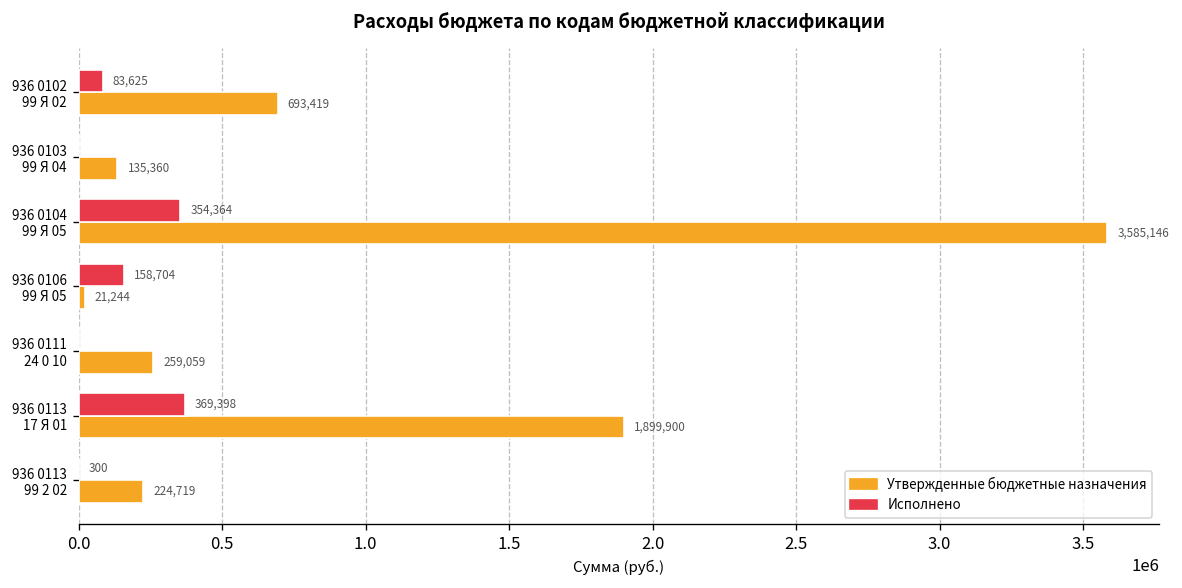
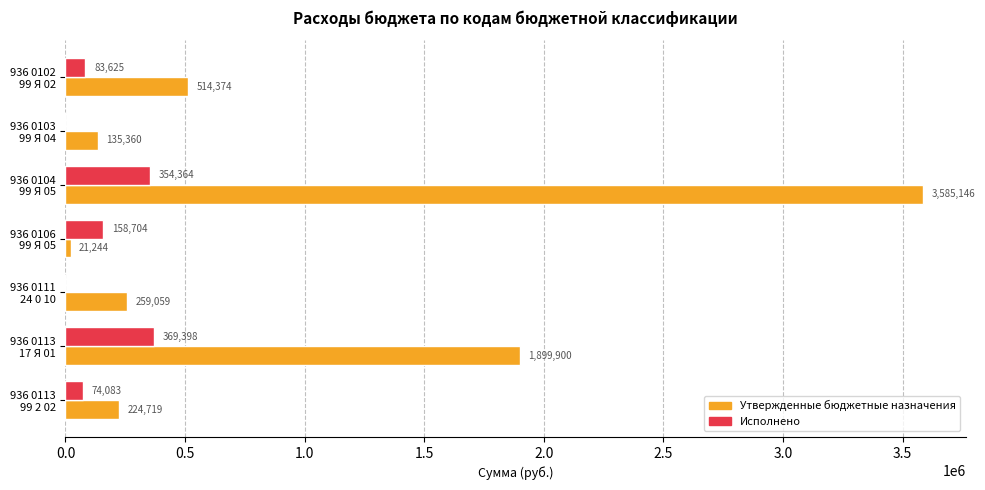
  {
    "Утвержденные бюджетные назначения": {
-     "936 0102 99 Я 02": "693,419",
+     "936 0102 99 Я 02": "514,374",
      "936 0103 99 Я 04": "135,360",
      "936 0104 99 Я 05": "3,585,146",
      "936 0106 99 Я 05": "21,244",
      "936 0111 24 0 10": "259,059",
      "936 0113 17 Я 01": "1,899,900",
      "936 0113 99 2 02": "224,719"
    },
    "Исполнено": {
      "936 0102 99 Я 02": "83,625",
      "936 0104 99 Я 05": "354,364",
      "936 0106 99 Я 05": "158,704",
      "936 0113 17 Я 01": "369,398",
-     "936 0113 99 2 02": "300"
+     "936 0113 99 2 02": "74,083"
    }
  }
